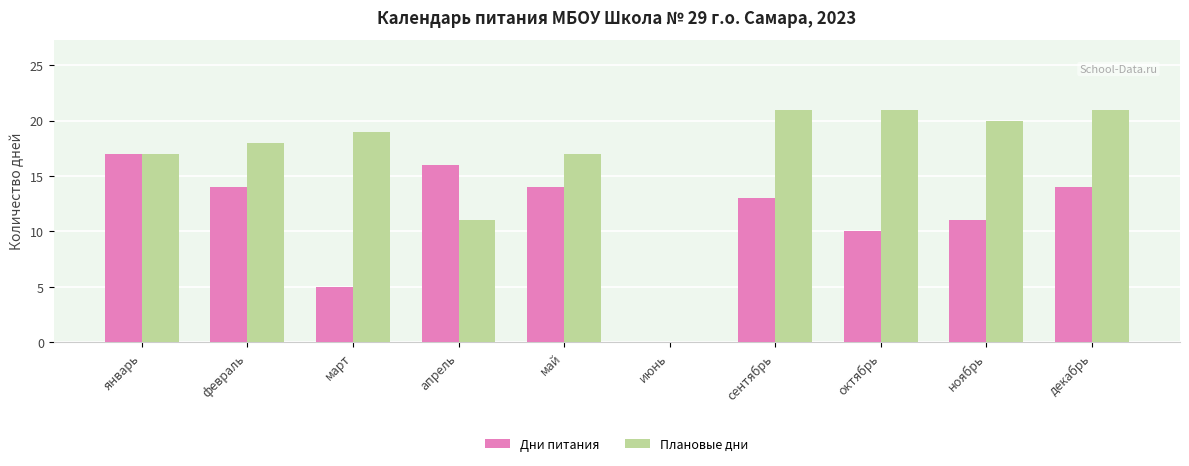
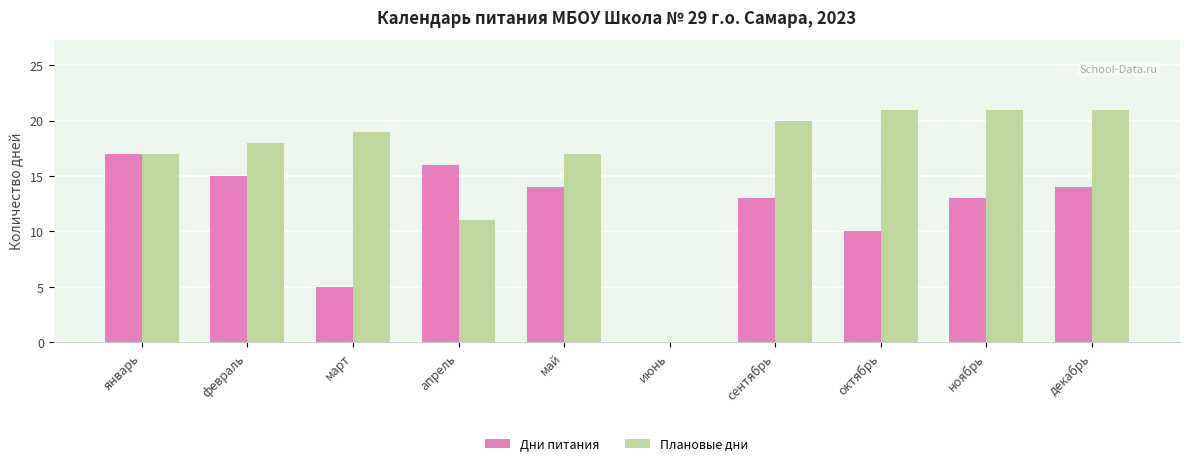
  {
    "Дни питания": {
      "январь": 17,
-     "февраль": 14,
+     "февраль": 15,
      "март": 5,
      "апрель": 16,
      "май": 14,
      "июнь": 0,
      "сентябрь": 13,
      "октябрь": 10,
-     "ноябрь": 11,
+     "ноябрь": 13,
      "декабрь": 14
    },
    "Плановые дни": {
      "январь": 17,
      "февраль": 18,
      "март": 19,
      "апрель": 11,
      "май": 17,
      "июнь": 0,
-     "сентябрь": 21,
+     "сентябрь": 20,
      "октябрь": 21,
-     "ноябрь": 20,
+     "ноябрь": 21,
      "декабрь": 21
    }
  }
